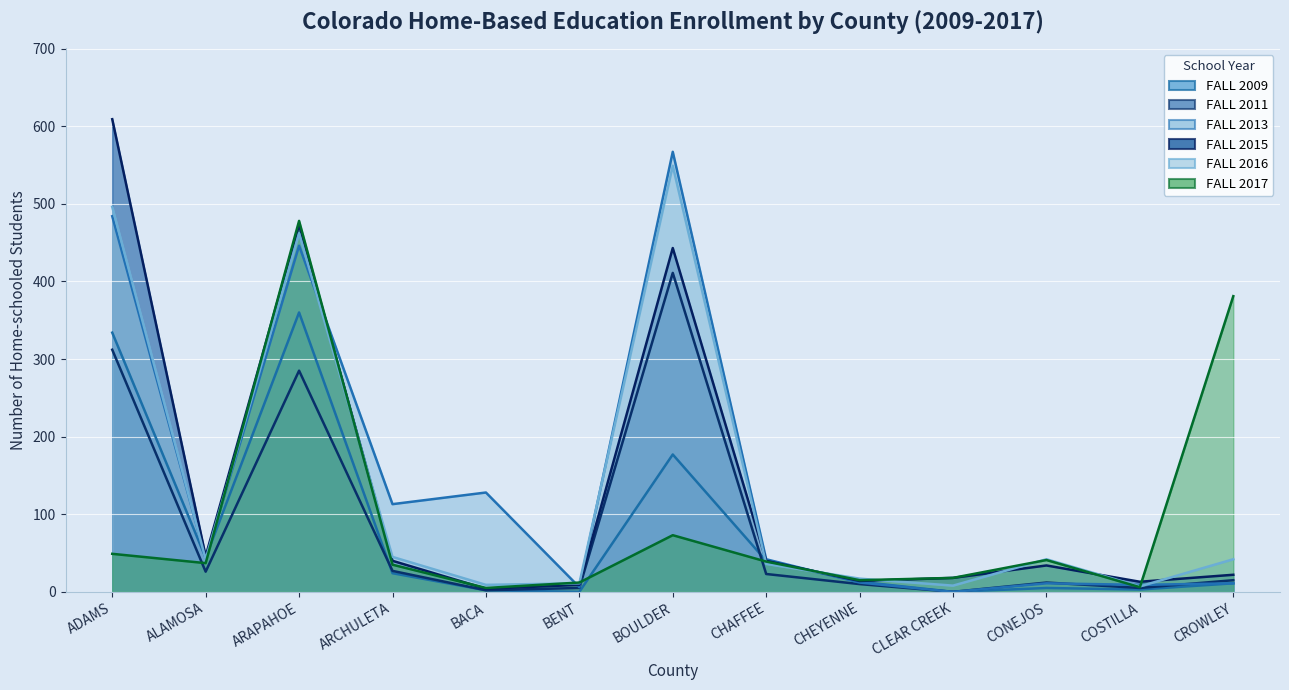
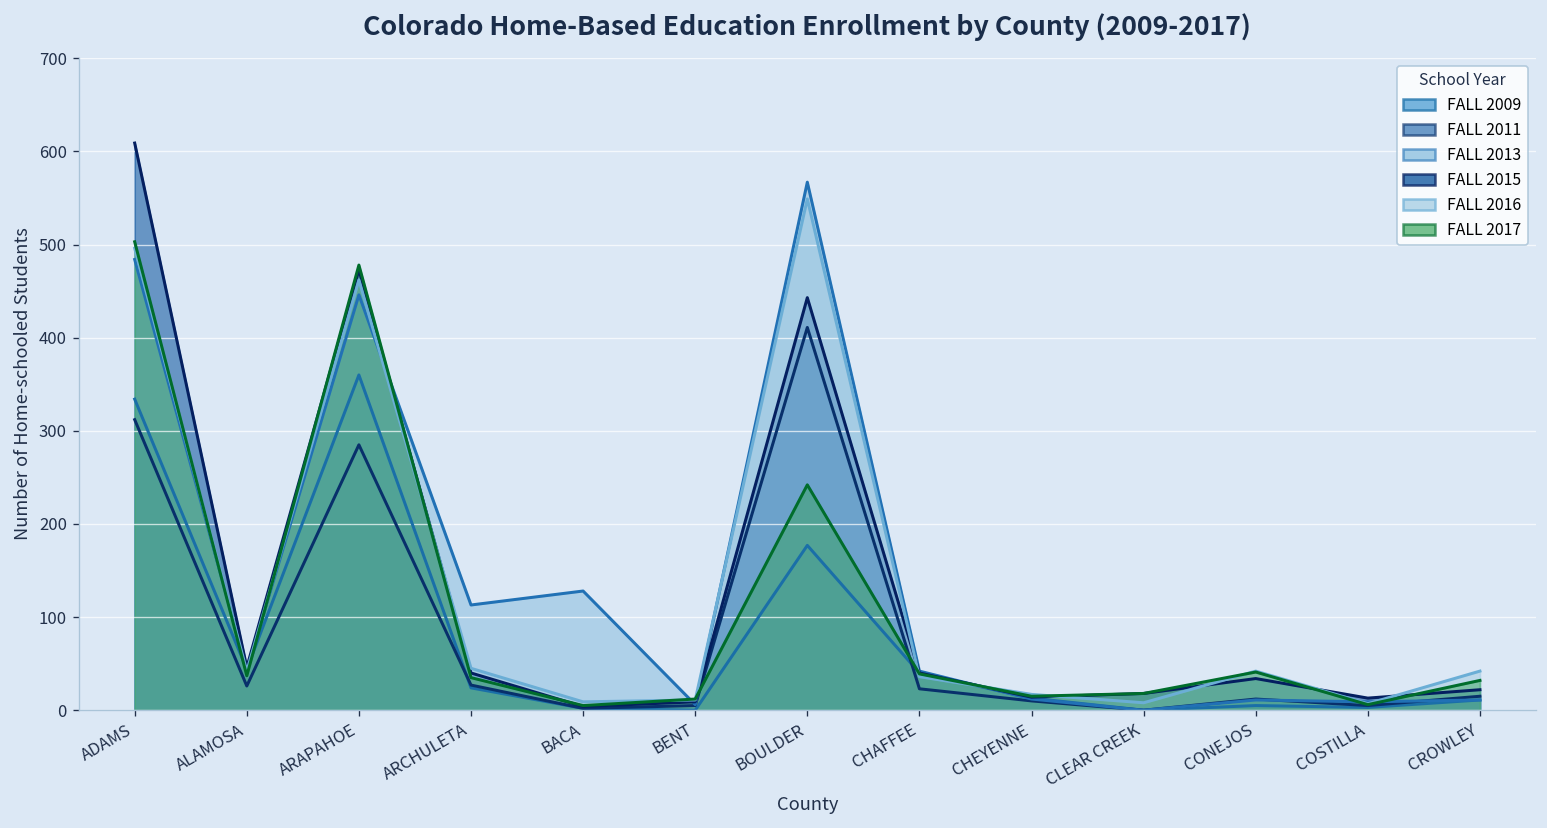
  {
    "FALL 2017": {
-     "ADAMS": 50,
+     "ADAMS": 500,
      "ALAMOSA": 40,
      "ARAPAHOE": 480,
      "ARCHULETA": 40,
-     "BOULDER": 70,
-     "CROWLEY": 380
+     "BOULDER": 240,
+     "CROWLEY": 30
    }
  }
